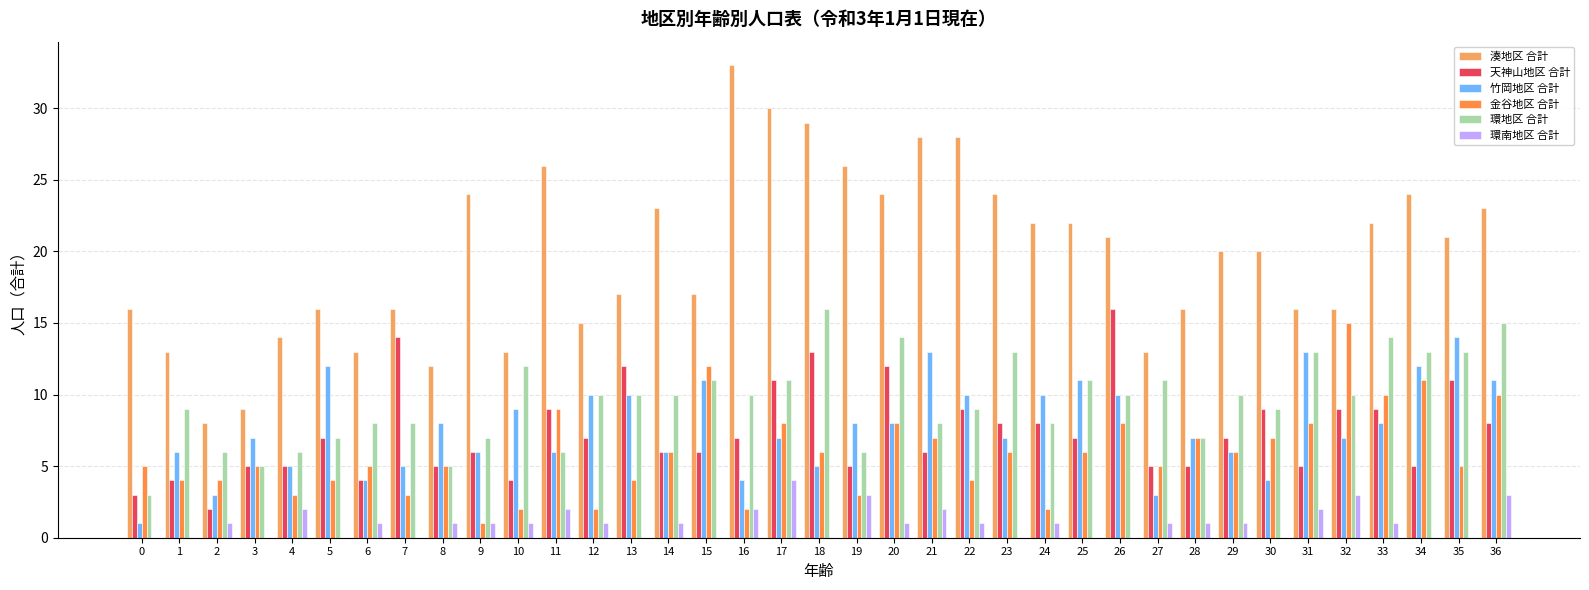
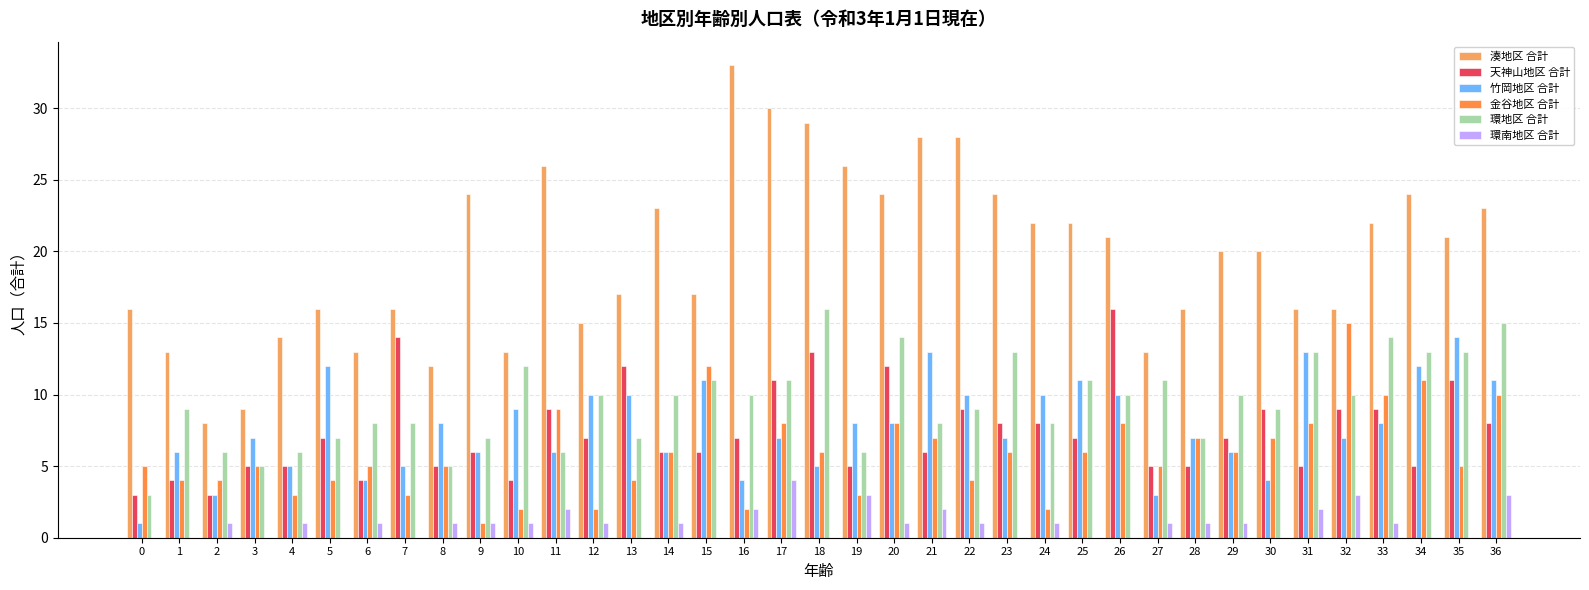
  {
    "天神山地区 合計": {
      "0": 3,
      "1": 4,
-     "2": 2,
+     "2": 3,
      "3": 5,
      "4": 5,
      "5": 7,
      "6": 4,
      "7": 14,
      "8": 5,
      "9": 6,
      "10": 4,
      "11": 9,
      "12": 7,
      "13": 12,
      "14": 6,
      "15": 6,
      "16": 7,
      "17": 11,
      "18": 13,
      "19": 5,
      "20": 12,
      "21": 6,
      "22": 9,
      "23": 8,
      "24": 8,
      "25": 7,
      "26": 16,
      "27": 5,
      "28": 5,
      "29": 7,
      "30": 9,
      "31": 5,
      "32": 9,
      "33": 9,
      "34": 5,
      "35": 11,
      "36": 8
    },
    "竹岡地区 合計": {
      "0": 1,
      "1": 6,
      "2": 3,
      "3": 7,
      "4": 5,
      "5": 12,
      "6": 4,
      "7": 5,
      "8": 8,
      "9": 6,
      "10": 9,
      "11": 6,
      "12": 10,
      "13": 10,
      "14": 6,
      "15": 11,
      "16": 4,
      "17": 7,
      "18": 5,
      "19": 8,
      "20": 8,
      "21": 13,
      "22": 10,
      "23": 7,
      "24": 10,
      "25": 11,
      "26": 10,
      "27": 3,
      "28": 7,
      "29": 6,
      "30": 4,
      "31": 13,
      "32": 7,
      "33": 8,
      "34": 12,
      "35": 14,
      "36": 11
    },
    "環地区 合計": {
      "0": 3,
      "1": 9,
      "2": 6,
      "3": 5,
      "4": 6,
      "5": 7,
      "6": 8,
      "7": 8,
      "8": 5,
      "9": 7,
      "10": 12,
      "11": 6,
      "12": 10,
-     "13": 10,
+     "13": 7,
      "14": 10,
      "15": 11,
      "16": 10,
      "17": 11,
      "18": 16,
      "19": 6,
      "20": 14,
      "21": 8,
      "22": 9,
      "23": 13,
      "24": 8,
      "25": 11,
      "26": 10,
      "27": 11,
      "28": 7,
      "29": 10,
      "30": 9,
      "31": 13,
      "32": 10,
      "33": 14,
      "34": 13,
      "35": 13,
      "36": 15
    },
    "環南地区 合計": {
      "0": 0,
      "1": 0,
      "2": 1,
      "3": 0,
-     "4": 2,
+     "4": 1,
      "5": 0,
      "6": 1,
      "7": 0,
      "8": 1,
      "9": 1,
      "10": 1,
      "11": 2,
      "12": 1,
      "13": 0,
      "14": 1,
      "15": 0,
      "16": 2,
      "17": 4,
      "18": 0,
      "19": 3,
      "20": 1,
      "21": 2,
      "22": 1,
      "23": 0,
      "24": 1,
      "25": 0,
      "26": 0,
      "27": 1,
      "28": 1,
      "29": 1,
      "30": 0,
      "31": 2,
      "32": 3,
      "33": 1,
      "34": 0,
      "35": 0,
      "36": 3
    }
  }
